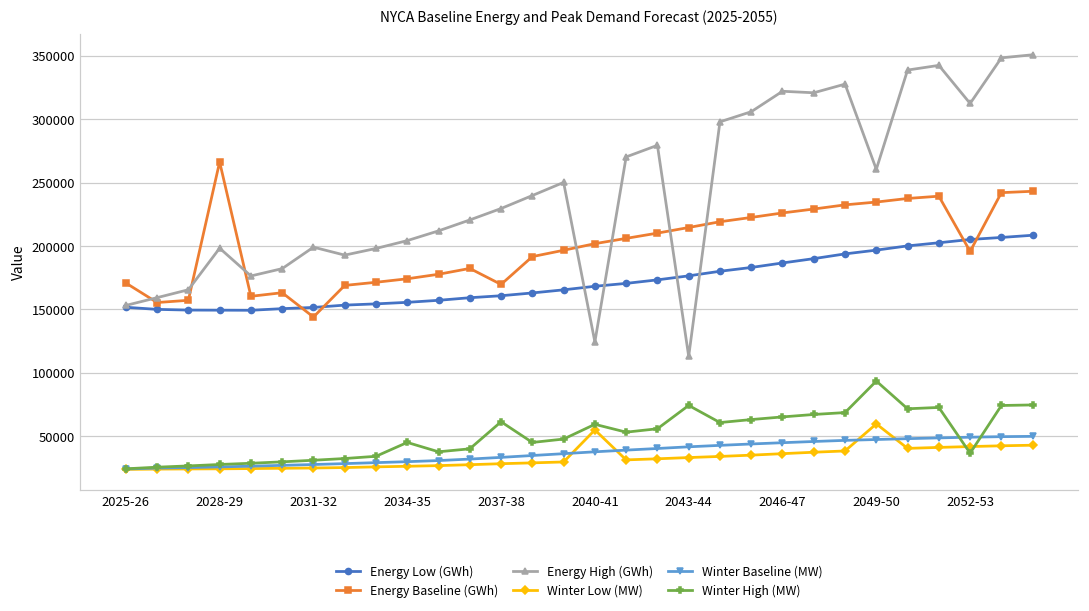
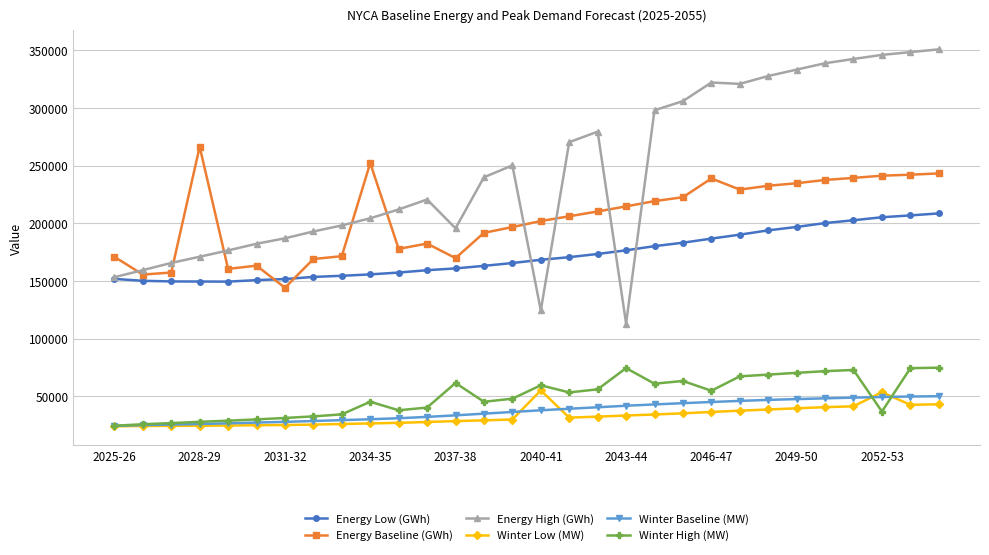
  {
    "Energy Baseline (GWh)": {
      "2025-26": 171000,
      "2028-29": 266000,
      "2031-32": 144000,
-     "2034-35": 174000,
+     "2034-35": 252000,
      "2037-38": 170000,
      "2040-41": 202000,
      "2043-44": 215000,
-     "2046-47": 226000,
+     "2046-47": 239000,
      "2049-50": 235000,
-     "2052-53": 196000
+     "2052-53": 241000
    },
    "Energy High (GWh)": {
-     "2028-29": 198000,
-     "2031-32": 199000,
+     "2028-29": 171000,
+     "2031-32": 187000,
      "2034-35": 204000,
-     "2037-38": 230000,
+     "2037-38": 196000,
      "2040-41": 124000,
      "2043-44": 113000,
      "2046-47": 322000,
-     "2049-50": 261000,
-     "2052-53": 312000
+     "2049-50": 333000,
+     "2052-53": 346000
    },
    "Winter Low (MW)": {
      "2031-32": 25000,
      "2034-35": 26000,
      "2037-38": 28000,
      "2040-41": 55000,
      "2043-44": 33000,
      "2046-47": 36000,
-     "2049-50": 60000,
-     "2052-53": 42000
+     "2049-50": 39000,
+     "2052-53": 53000
    },
    "Winter High (MW)": {
      "2031-32": 31000,
      "2034-35": 45000,
      "2037-38": 61000,
      "2040-41": 59000,
      "2043-44": 74000,
-     "2046-47": 65000,
-     "2049-50": 94000,
+     "2046-47": 55000,
+     "2049-50": 70000,
      "2052-53": 37000
    }
  }
